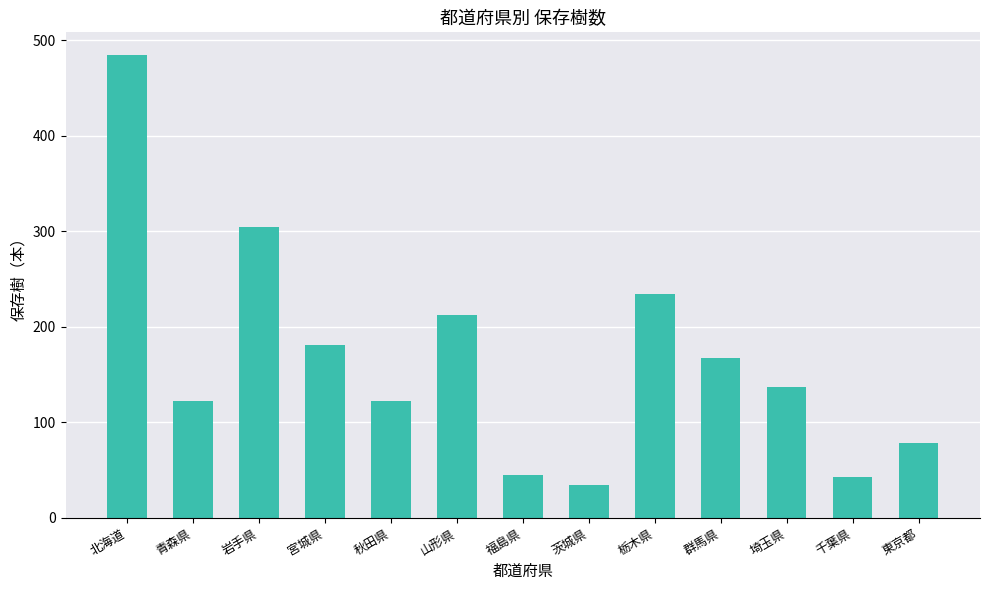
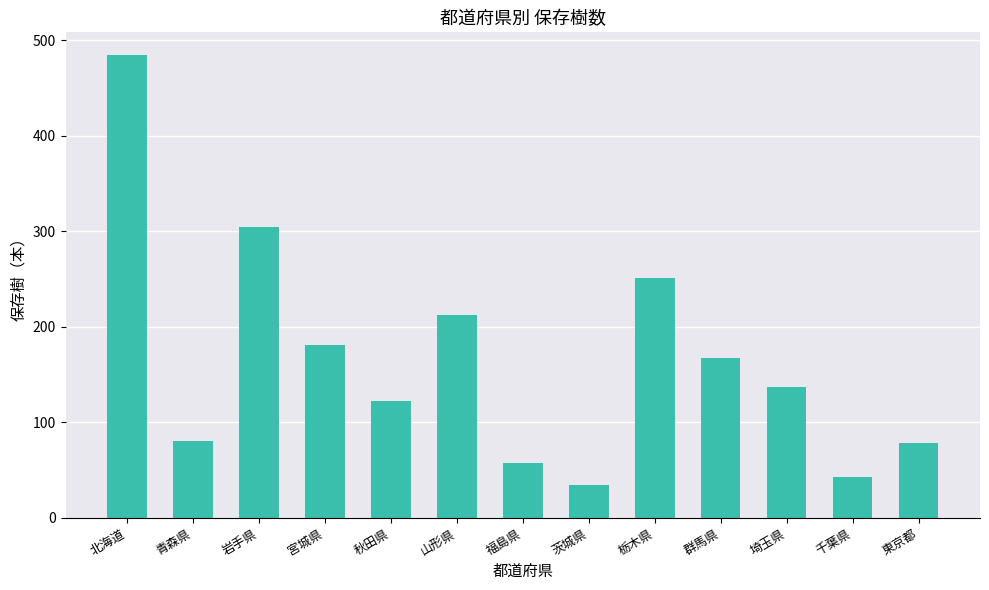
  {
    "北海道": 480,
-   "青森県": 120,
+   "青森県": 80,
    "岩手県": 300,
    "宮城県": 180,
    "秋田県": 120,
    "山形県": 210,
-   "福島県": 50,
+   "福島県": 60,
    "茨城県": 30,
-   "栃木県": 230,
+   "栃木県": 250,
    "群馬県": 170,
    "埼玉県": 140,
    "千葉県": 40,
    "東京都": 80
  }
